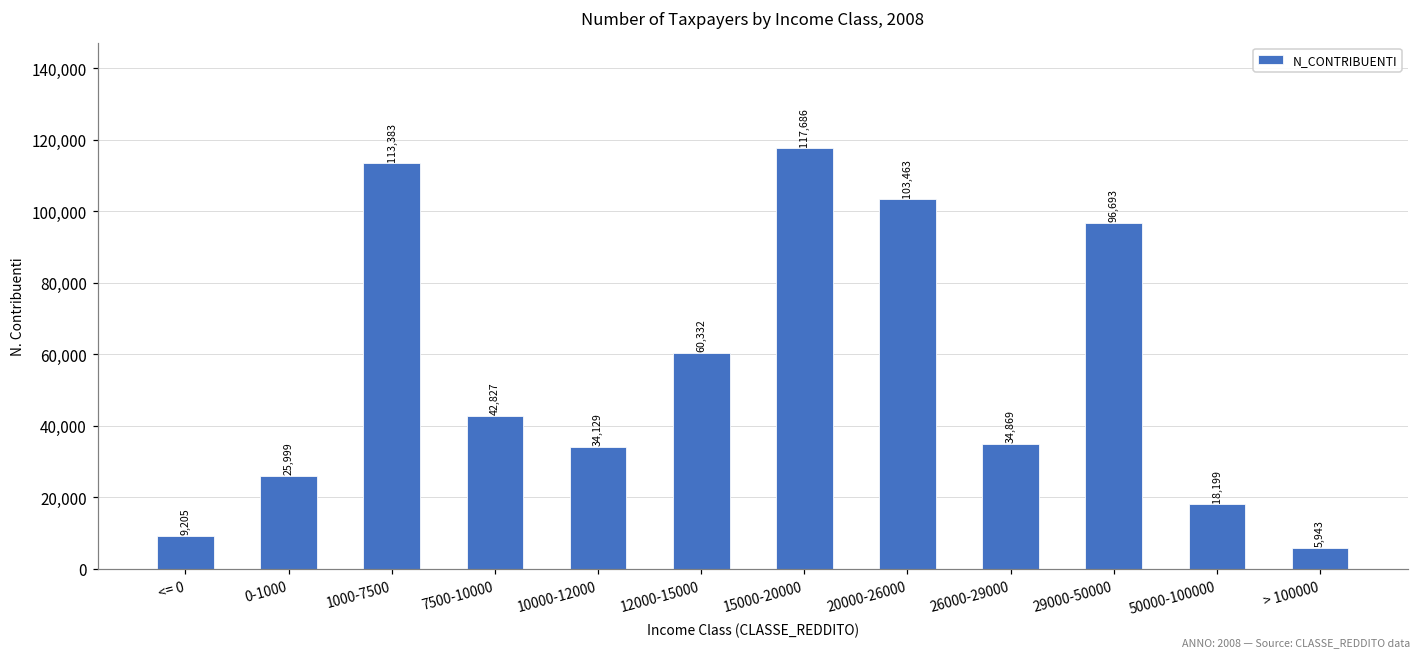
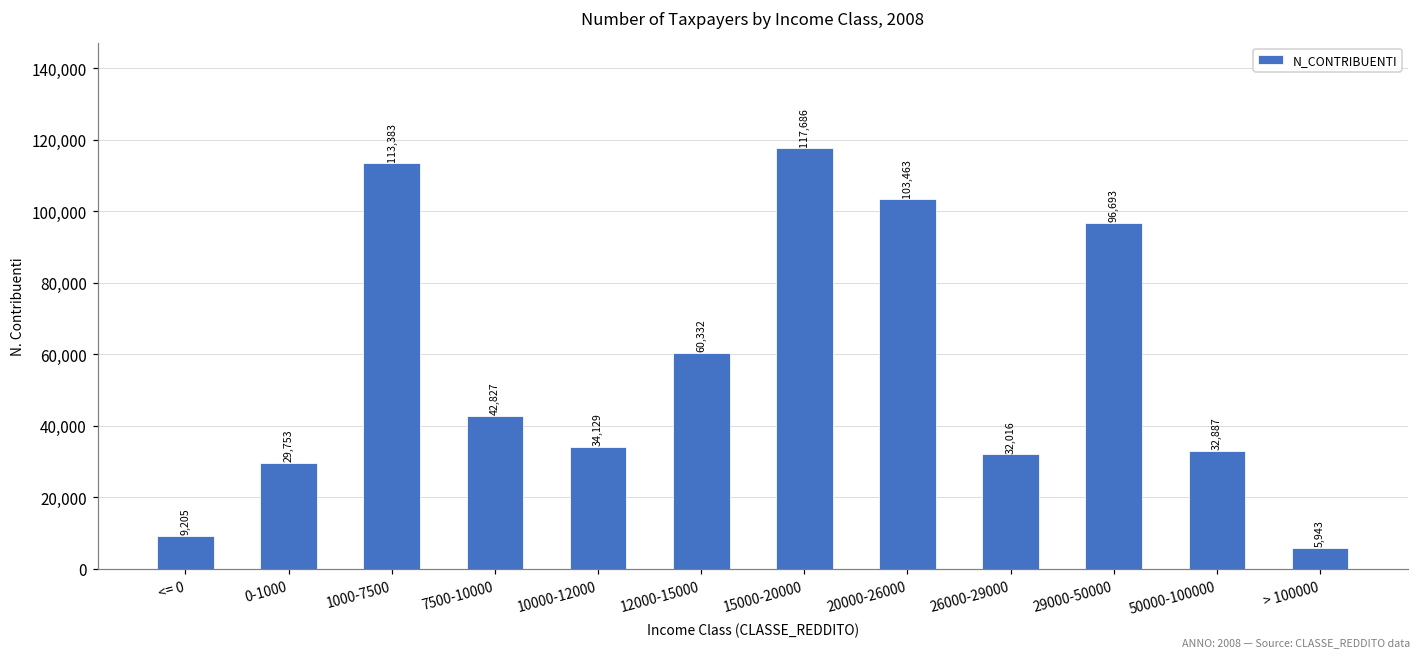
  {
    "<= 0": "9,205",
-   "0-1000": "25,999",
+   "0-1000": "29,753",
    "1000-7500": "113,383",
    "7500-10000": "42,827",
    "10000-12000": "34,129",
    "12000-15000": "60,332",
    "15000-20000": "117,686",
    "20000-26000": "103,463",
-   "26000-29000": "34,869",
+   "26000-29000": "32,016",
    "29000-50000": "96,693",
-   "50000-100000": "18,199",
+   "50000-100000": "32,887",
    "> 100000": "5,943"
  }
